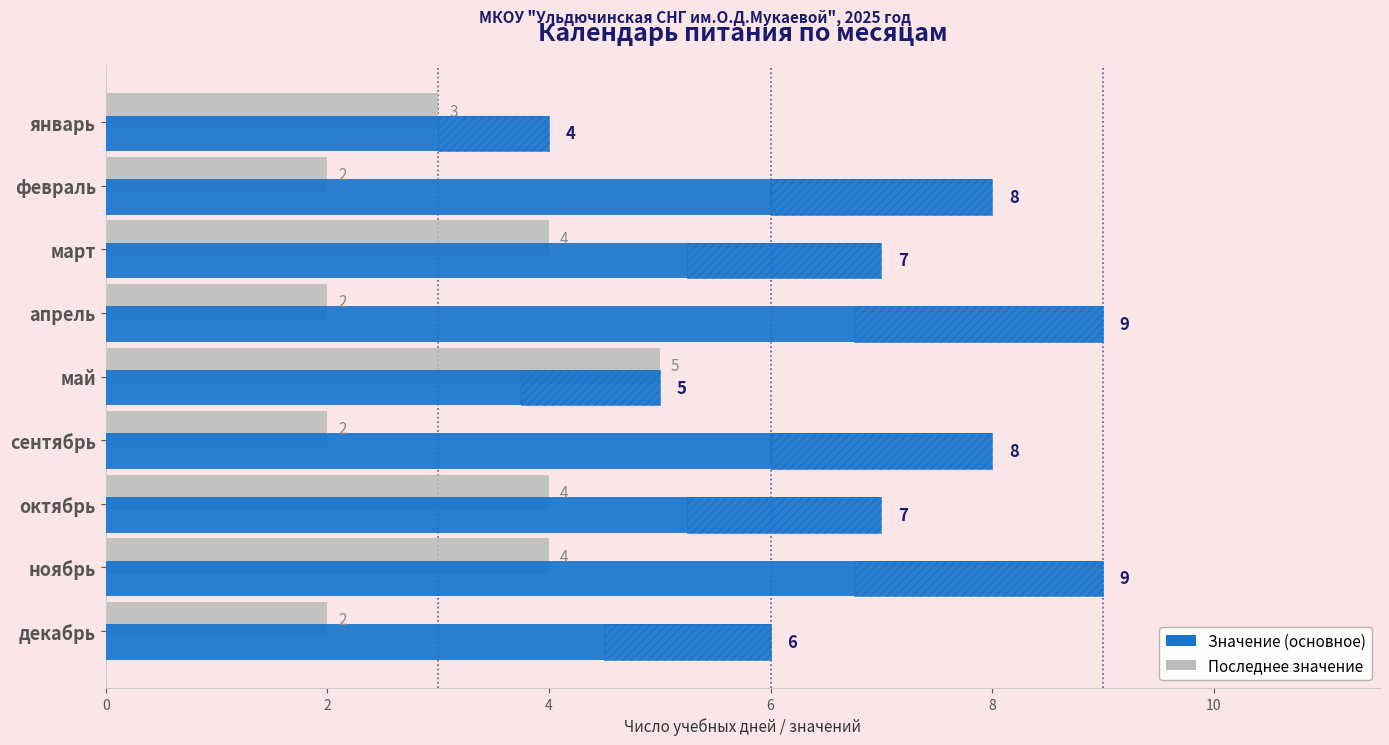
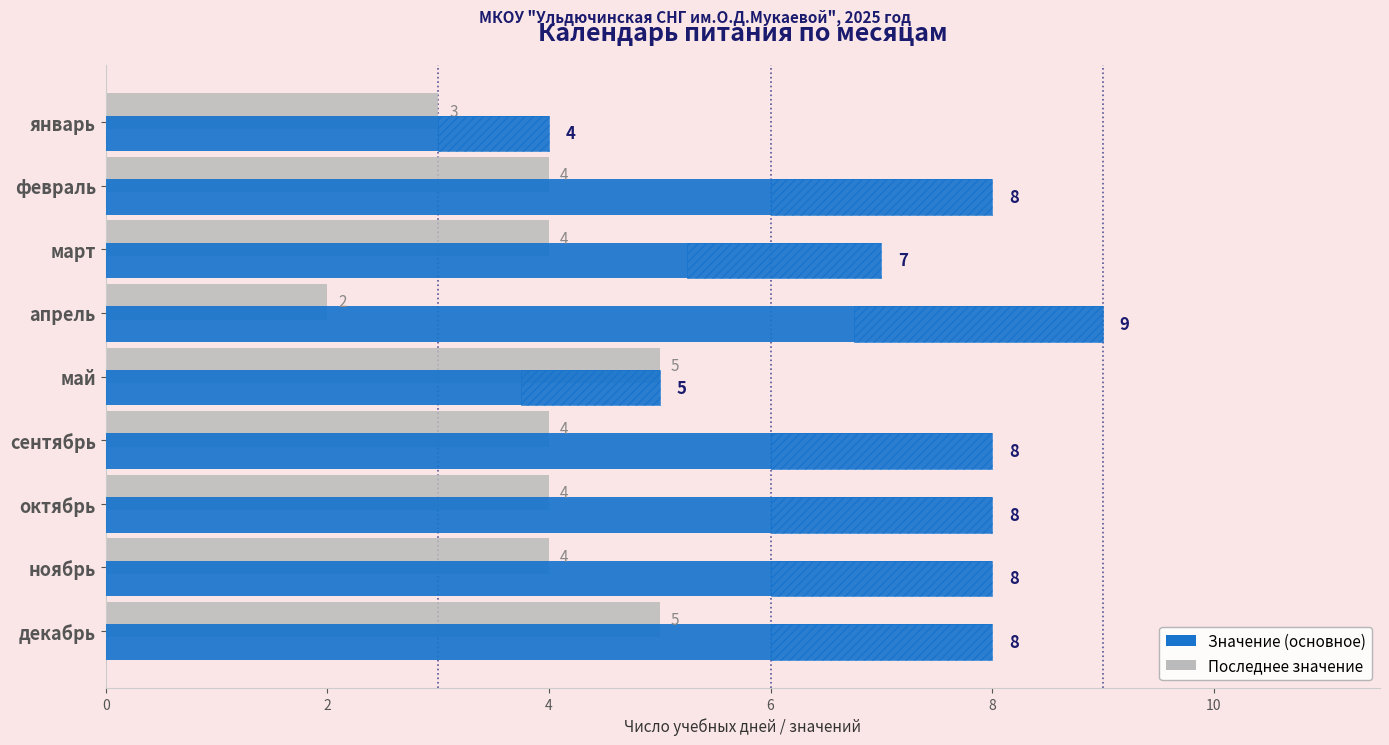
  {
    "Последнее значение": {
      "январь": 3,
-     "февраль": 2,
+     "февраль": 4,
      "март": 4,
      "апрель": 2,
      "май": 5,
-     "сентябрь": 2,
+     "сентябрь": 4,
      "октябрь": 4,
      "ноябрь": 4,
-     "декабрь": 2
+     "декабрь": 5
    },
    "Значение (основное)": {
      "январь": 4,
      "февраль": 8,
      "март": 7,
      "апрель": 9,
      "май": 5,
      "сентябрь": 8,
-     "октябрь": 7,
-     "ноябрь": 9,
-     "декабрь": 6
+     "октябрь": 8,
+     "ноябрь": 8,
+     "декабрь": 8
    }
  }
